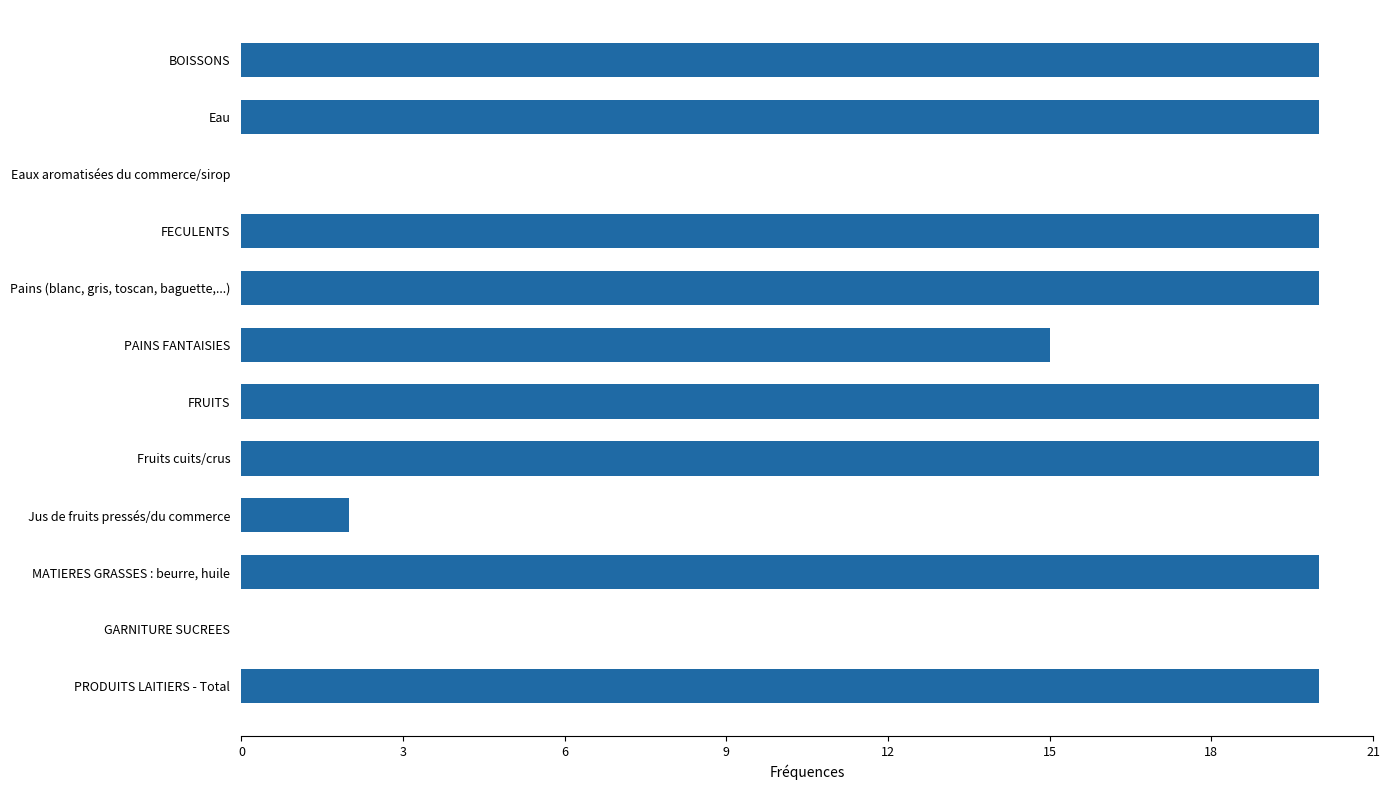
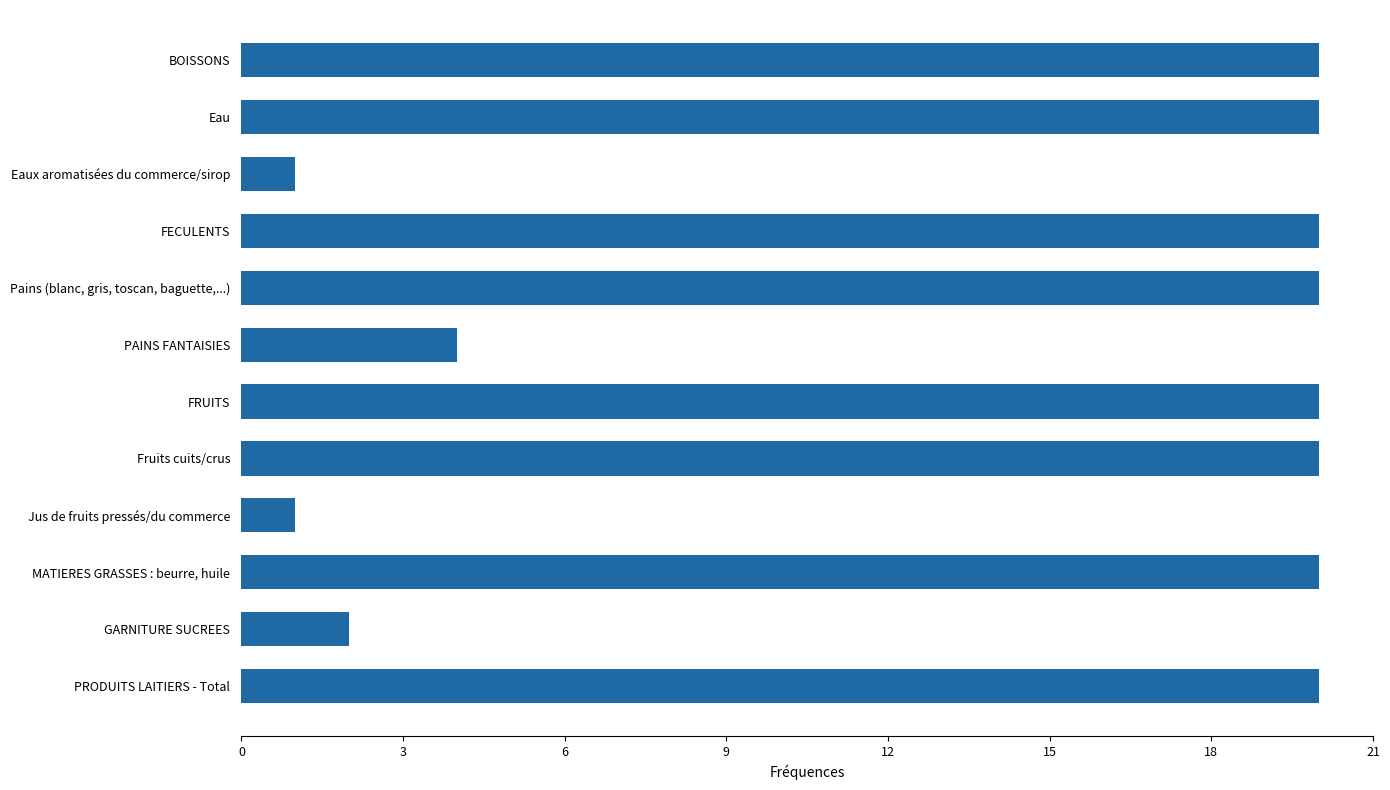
  {
    "BOISSONS": 20,
    "Eau": 20,
-   "Eaux aromatisées du commerce/sirop": 0,
+   "Eaux aromatisées du commerce/sirop": 1,
    "FECULENTS": 20,
    "Pains (blanc, gris, toscan, baguette,...)": 20,
-   "PAINS FANTAISIES": 15,
+   "PAINS FANTAISIES": 4,
    "FRUITS": 20,
    "Fruits cuits/crus": 20,
-   "Jus de fruits pressés/du commerce": 2,
+   "Jus de fruits pressés/du commerce": 1,
    "MATIERES GRASSES : beurre, huile": 20,
-   "GARNITURE SUCREES": 0,
+   "GARNITURE SUCREES": 2,
    "PRODUITS LAITIERS - Total": 20
  }
